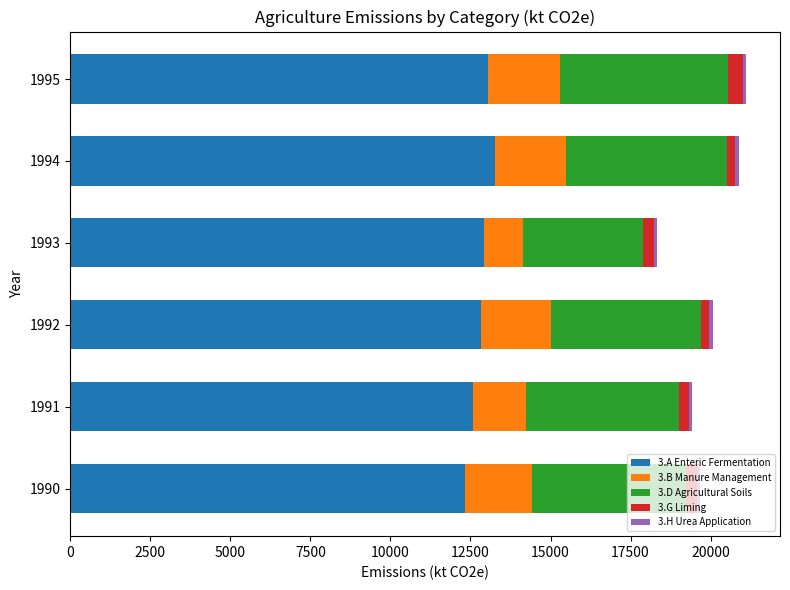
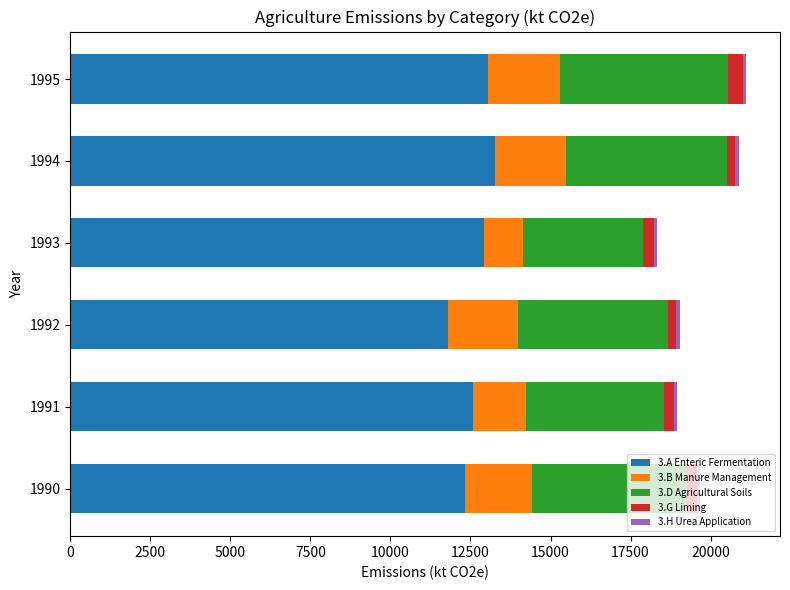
  {
    "3.A Enteric Fermentation": {
      "1995": 13100,
      "1994": 13300,
      "1993": 12900,
-     "1992": 12800,
+     "1992": 11800,
      "1991": 12600,
      "1990": 12300
    },
    "3.B Manure Management": {
      "1995": 2200,
      "1994": 2200,
      "1993": 1200,
      "1992": 2200,
      "1991": 1700,
      "1990": 2100
    },
    "3.D Agricultural Soils": {
      "1995": 5200,
      "1994": 5000,
      "1993": 3700,
      "1992": 4700,
-     "1991": 4800
+     "1991": 4300
    },
    "3.G Liming": {
      "1995": 500,
      "1994": 300,
      "1993": 400,
      "1992": 300,
      "1991": 300
    },
    "3.H Urea Application": {
      "1995": 100,
      "1994": 100,
      "1993": 100,
      "1992": 100,
      "1991": 100
    }
  }
